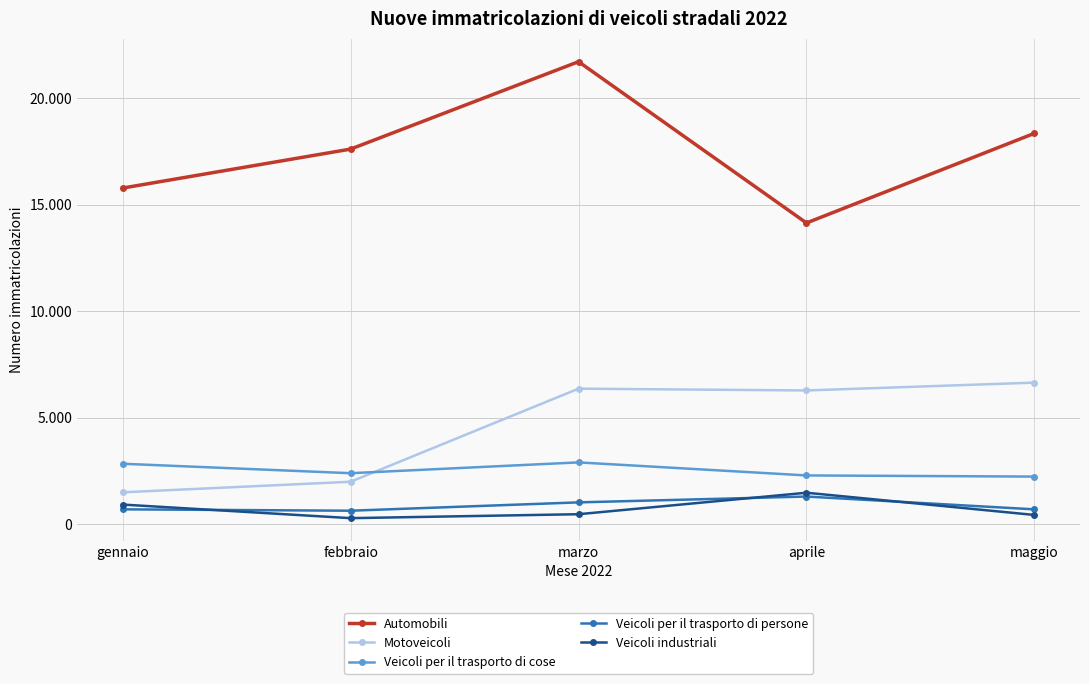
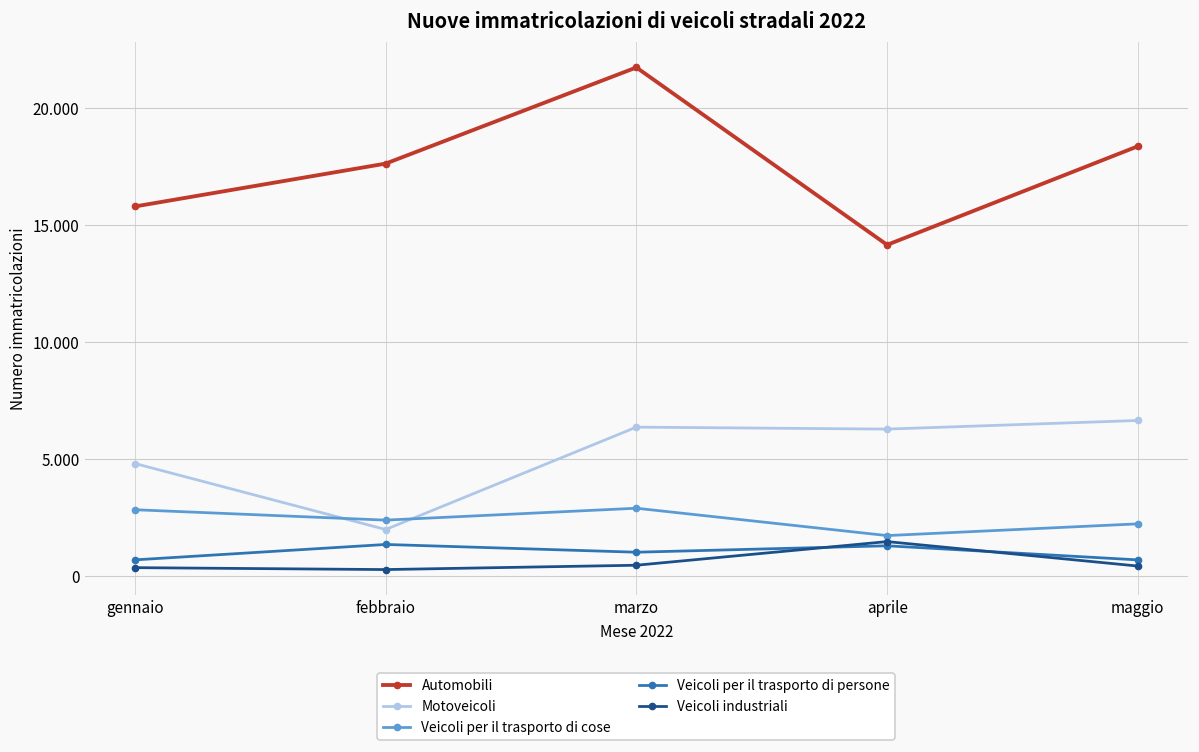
  {
    "Automobili": {
      "gennaio": 15.8,
      "febbraio": 17.6,
      "marzo": 21.7,
      "aprile": 14.1,
      "maggio": 18.4
    },
    "Motoveicoli": {
-     "gennaio": 1.5,
+     "gennaio": 4.8,
      "febbraio": 2.0,
      "marzo": 6.4,
      "aprile": 6.3,
      "maggio": 6.6
    },
    "Veicoli per il trasporto di cose": {
      "gennaio": 2.8,
      "febbraio": 2.4,
      "marzo": 2.9,
-     "aprile": 2.3,
+     "aprile": 1.7,
      "maggio": 2.2
    },
    "Veicoli per il trasporto di persone": {
      "gennaio": 0.7,
-     "febbraio": 0.6,
+     "febbraio": 1.4,
      "marzo": 1.0,
      "aprile": 1.3,
      "maggio": 0.7
    },
    "Veicoli industriali": {
-     "gennaio": 0.9,
+     "gennaio": 0.4,
      "febbraio": 0.3,
      "marzo": 0.5,
      "aprile": 1.5,
      "maggio": 0.4
    }
  }
